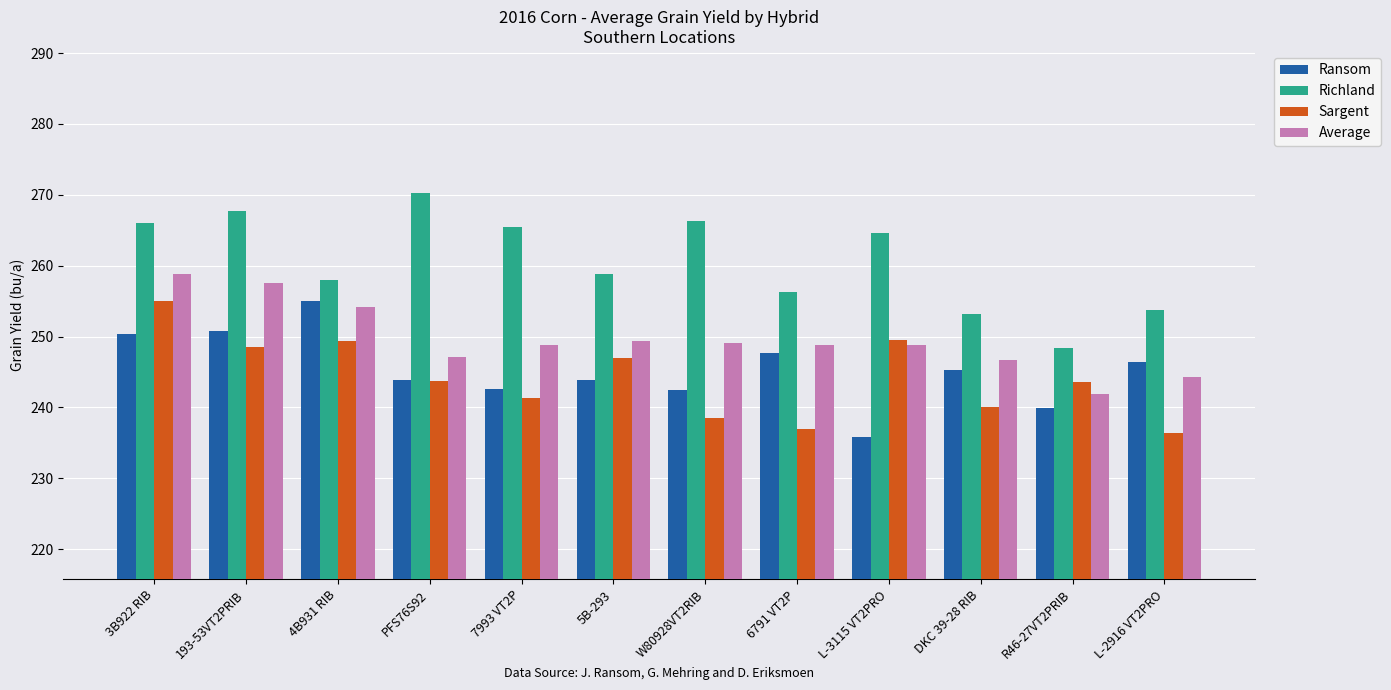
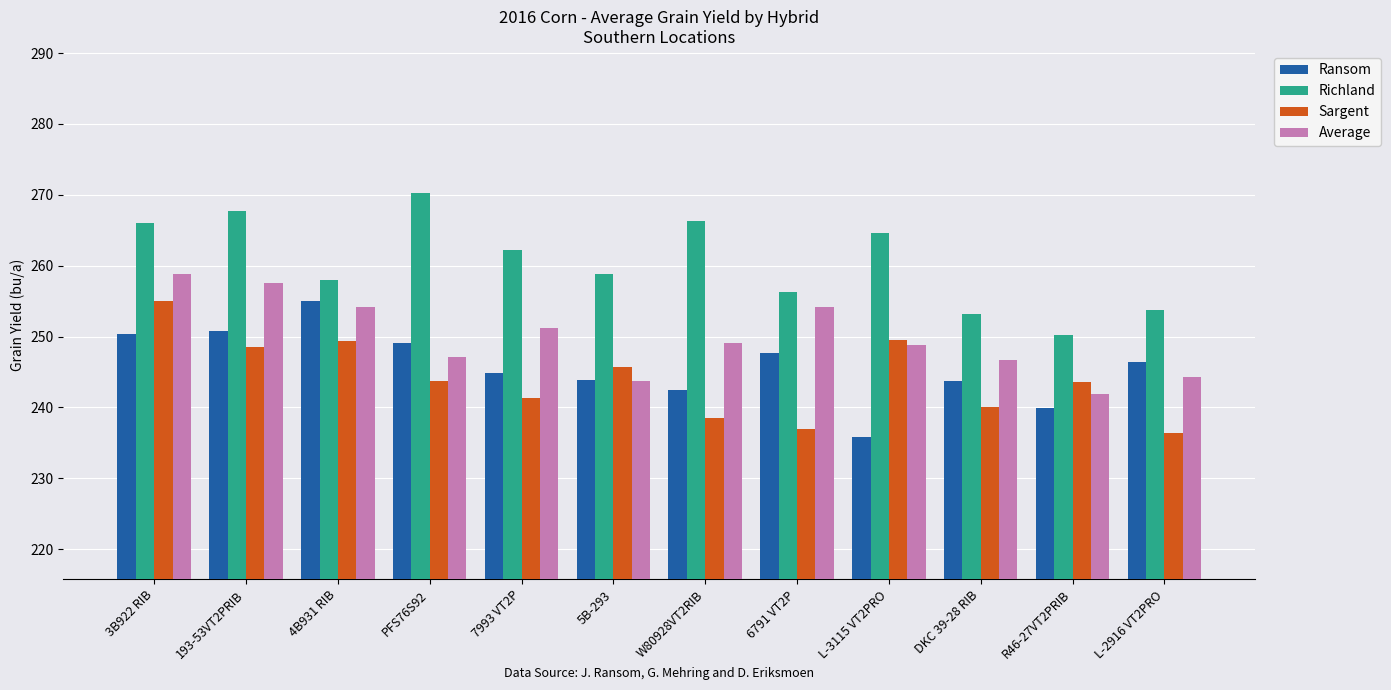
  {
    "Ransom": {
      "3B922 RIB": 250,
      "193-53VT2PRIB": 251,
      "4B931 RIB": 255,
-     "PFS76S92": 244,
-     "7993 VT2P": 243,
+     "PFS76S92": 249,
+     "7993 VT2P": 245,
      "5B-293": 244,
      "W80928VT2RIB": 242,
      "6791 VT2P": 248,
      "L-3115 VT2PRO": 236,
-     "DKC 39-28 RIB": 245,
+     "DKC 39-28 RIB": 244,
      "R46-27VT2PRIB": 240,
      "L-2916 VT2PRO": 246
    },
    "Richland": {
      "3B922 RIB": 266,
      "193-53VT2PRIB": 268,
      "4B931 RIB": 258,
      "PFS76S92": 270,
-     "7993 VT2P": 265,
+     "7993 VT2P": 262,
      "5B-293": 259,
      "W80928VT2RIB": 266,
      "6791 VT2P": 256,
      "L-3115 VT2PRO": 265,
      "DKC 39-28 RIB": 253,
-     "R46-27VT2PRIB": 248,
+     "R46-27VT2PRIB": 250,
      "L-2916 VT2PRO": 254
    },
    "Sargent": {
      "3B922 RIB": 255,
      "193-53VT2PRIB": 249,
      "4B931 RIB": 249,
      "PFS76S92": 244,
      "7993 VT2P": 241,
-     "5B-293": 247,
+     "5B-293": 246,
      "W80928VT2RIB": 239,
      "6791 VT2P": 237,
      "L-3115 VT2PRO": 249,
      "DKC 39-28 RIB": 240,
      "R46-27VT2PRIB": 244,
      "L-2916 VT2PRO": 236
    },
    "Average": {
      "3B922 RIB": 259,
      "193-53VT2PRIB": 258,
      "4B931 RIB": 254,
      "PFS76S92": 247,
-     "7993 VT2P": 249,
-     "5B-293": 249,
+     "7993 VT2P": 251,
+     "5B-293": 244,
      "W80928VT2RIB": 249,
-     "6791 VT2P": 249,
+     "6791 VT2P": 254,
      "L-3115 VT2PRO": 249,
      "DKC 39-28 RIB": 247,
      "R46-27VT2PRIB": 242,
      "L-2916 VT2PRO": 244
    }
  }
